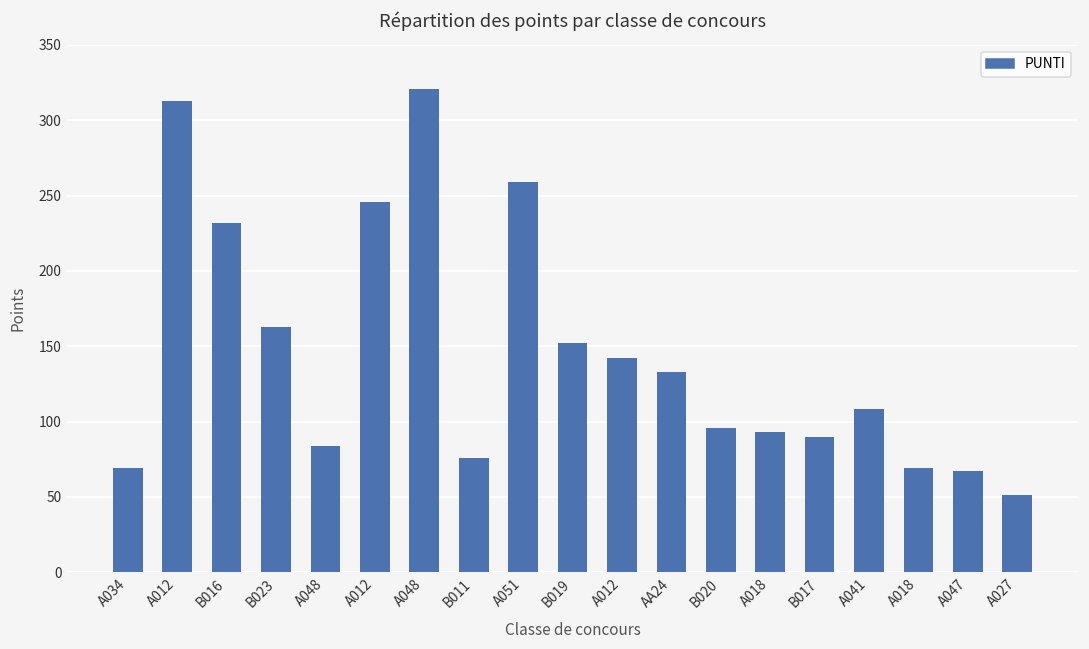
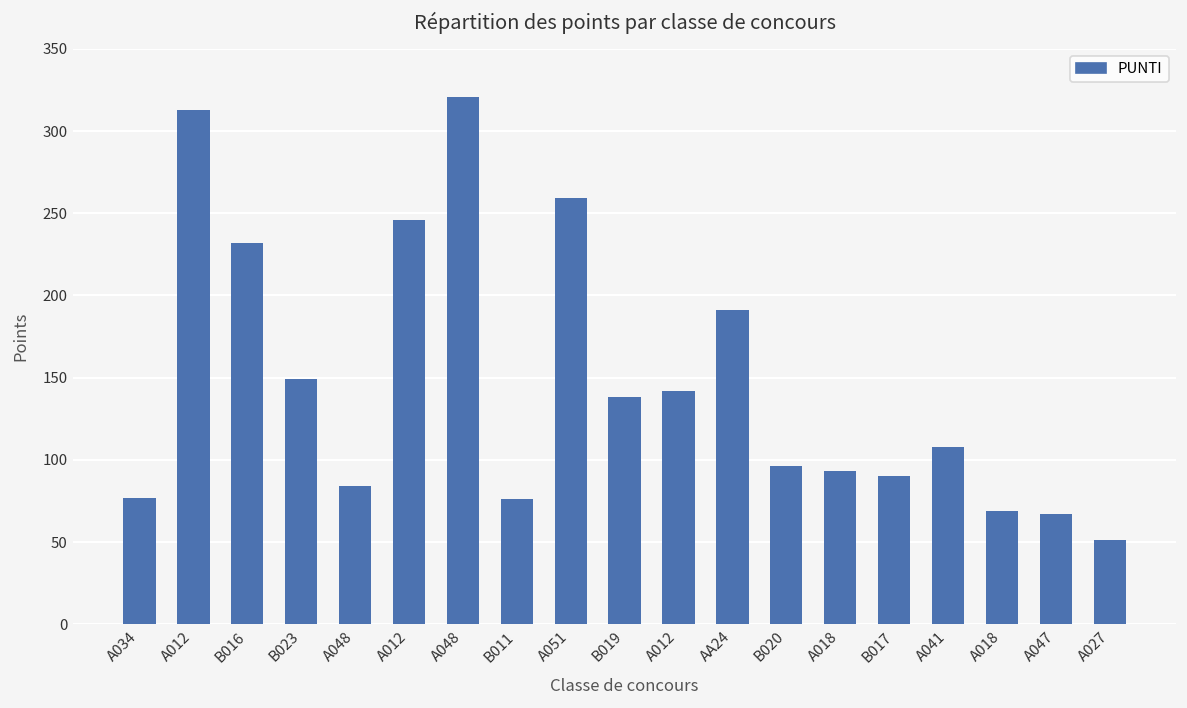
  {
-   "A034": 69,
+   "A034": 77,
    "B016": 232,
-   "B023": 163,
+   "B023": 149,
    "B011": 76,
    "A051": 259,
-   "B019": 152,
-   "AA24": 133,
+   "B019": 138,
+   "AA24": 191,
    "B020": 96,
    "B017": 90,
    "A041": 108,
    "A047": 67,
    "A027": 51
  }
